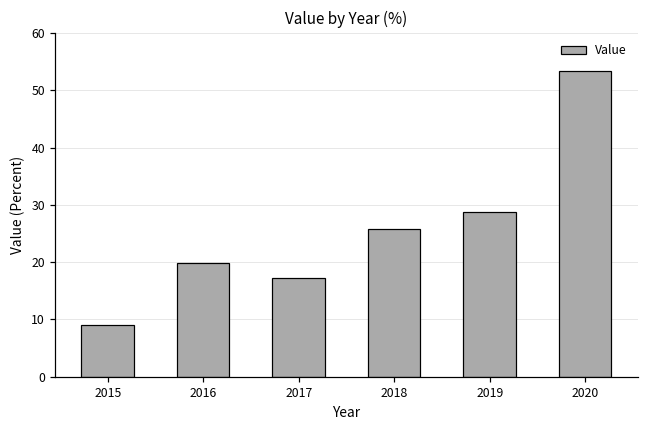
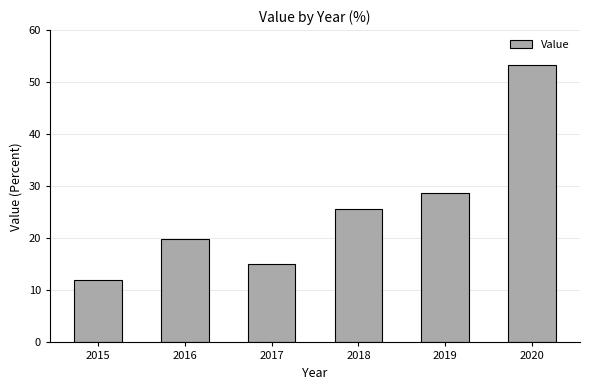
  {
-   "2015": 9,
+   "2015": 12,
    "2016": 20,
-   "2017": 17,
+   "2017": 15,
    "2018": 26,
    "2019": 29,
    "2020": 53
  }
